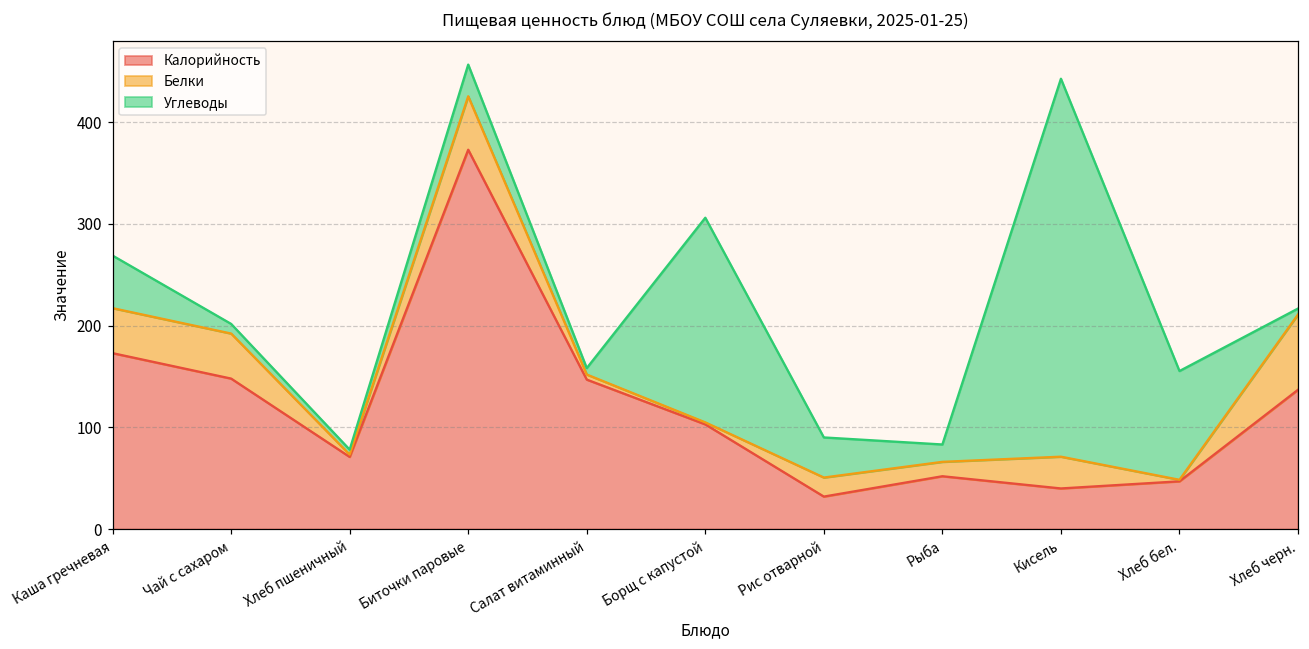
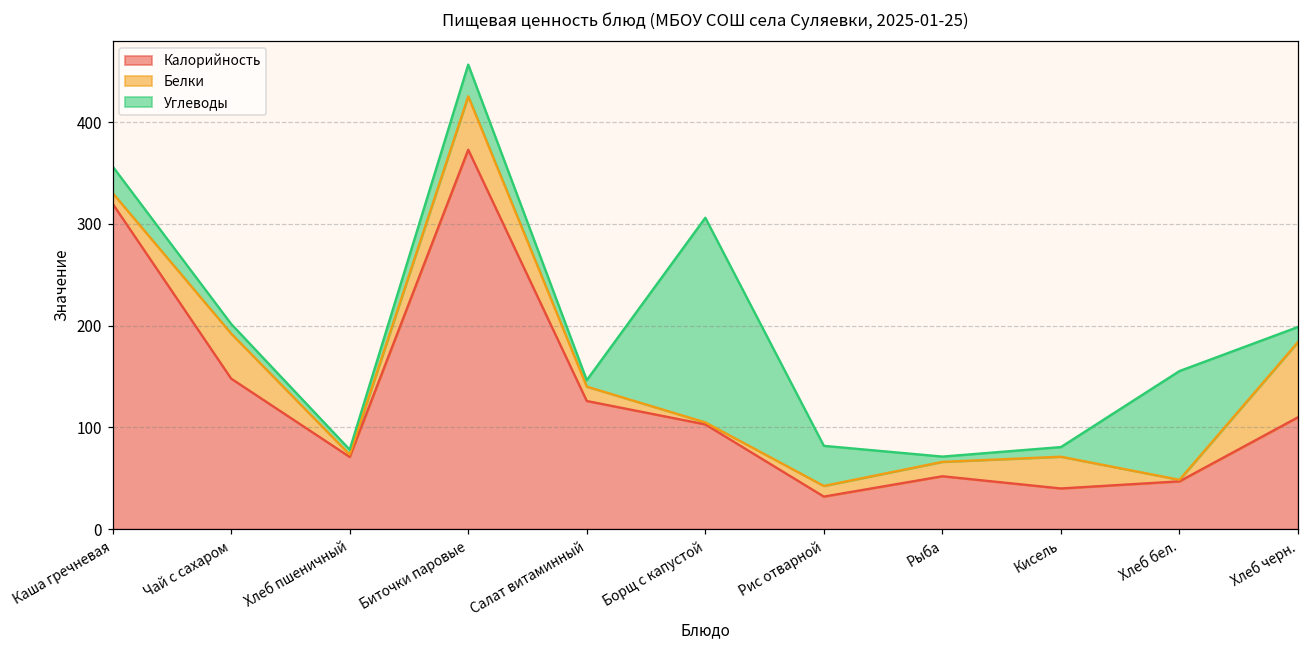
  {
    "Калорийность": {
-     "Каша гречневая": 170,
+     "Каша гречневая": 320,
      "Чай с сахаром": 150,
      "Биточки паровые": 370,
-     "Салат витаминный": 150,
+     "Салат витаминный": 130,
      "Рис отварной": 30,
      "Рыба": 50,
      "Кисель": 40,
-     "Хлеб черн.": 140
+     "Хлеб черн.": 110
    },
    "Белки": {
-     "Каша гречневая": 40,
+     "Каша гречневая": 10,
      "Чай с сахаром": 40,
      "Биточки паровые": 50,
-     "Салат витаминный": 5,
-     "Рис отварной": 20,
+     "Салат витаминный": 14,
+     "Рис отварной": 10,
      "Рыба": 10,
      "Кисель": 30,
      "Хлеб черн.": 70
    },
    "Углеводы": {
-     "Каша гречневая": 50,
+     "Каша гречневая": 30,
      "Чай с сахаром": 10,
      "Хлеб пшеничный": 0,
      "Биточки паровые": 30,
      "Салат витаминный": 10,
      "Борщ с капустой": 200,
      "Рис отварной": 40,
-     "Рыба": 20,
-     "Кисель": 370,
+     "Рыба": 10,
+     "Кисель": 10,
      "Хлеб бел.": 110,
-     "Хлеб черн.": 6
+     "Хлеб черн.": 15
    }
  }
